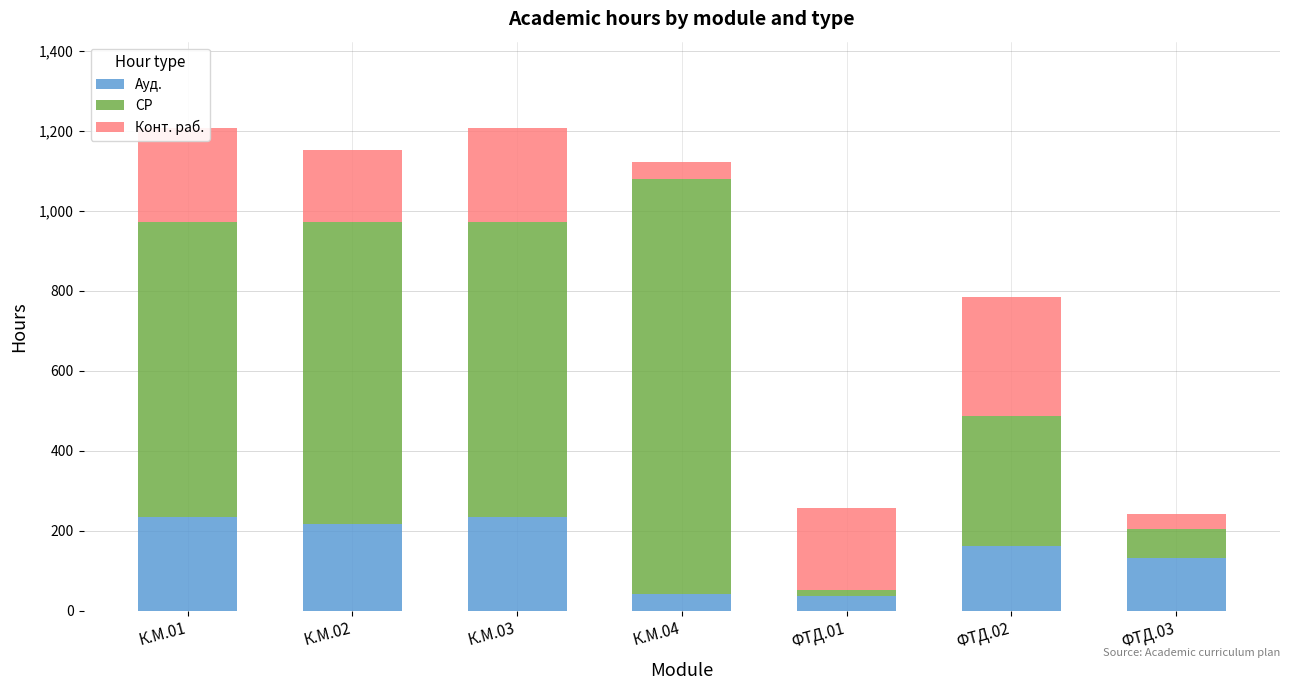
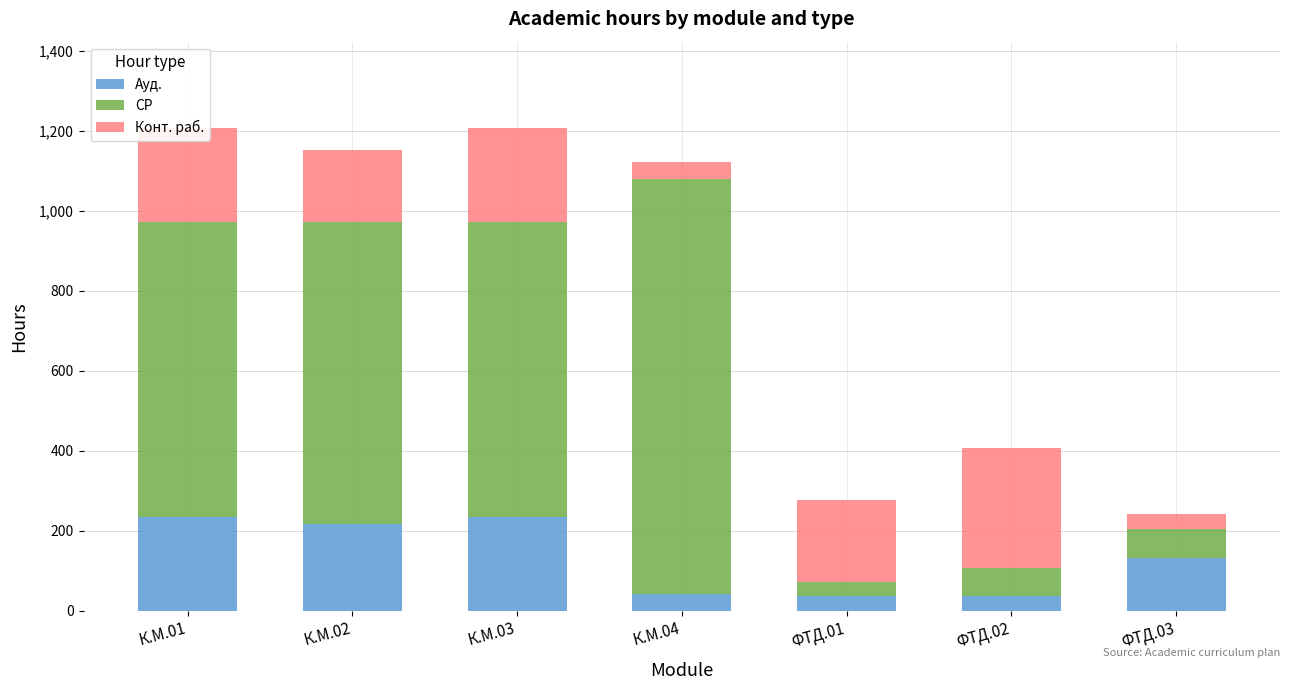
  {
    "Ауд.": {
      "К.М.01": "230",
      "К.М.02": "220",
      "К.М.03": "230",
      "К.М.04": "40",
      "ФТД.01": "40",
-     "ФТД.02": "160",
+     "ФТД.02": "40",
      "ФТД.03": "130"
    },
    "СР": {
      "К.М.01": "740",
      "К.М.02": "760",
      "К.М.03": "740",
      "К.М.04": "1,040",
-     "ФТД.01": "20",
-     "ФТД.02": "320",
+     "ФТД.01": "40",
+     "ФТД.02": "70",
      "ФТД.03": "70"
    },
    "Конт. раб.": {
      "К.М.02": "180",
      "К.М.03": "230",
      "К.М.04": "40",
      "ФТД.01": "210",
      "ФТД.02": "300",
      "ФТД.03": "40"
    }
  }
